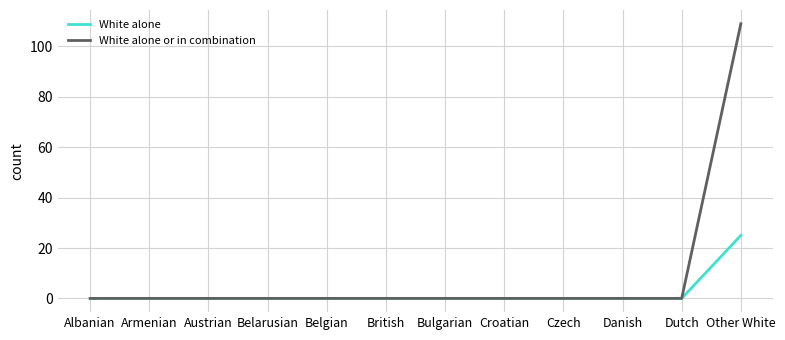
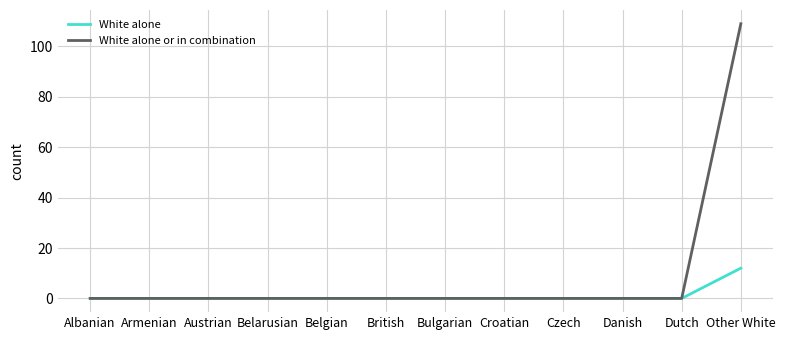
  {
    "White alone": {
-     "Other White": 25
+     "Other White": 12
    },
    "White alone or in combination": {
      "Other White": 109
    }
  }
